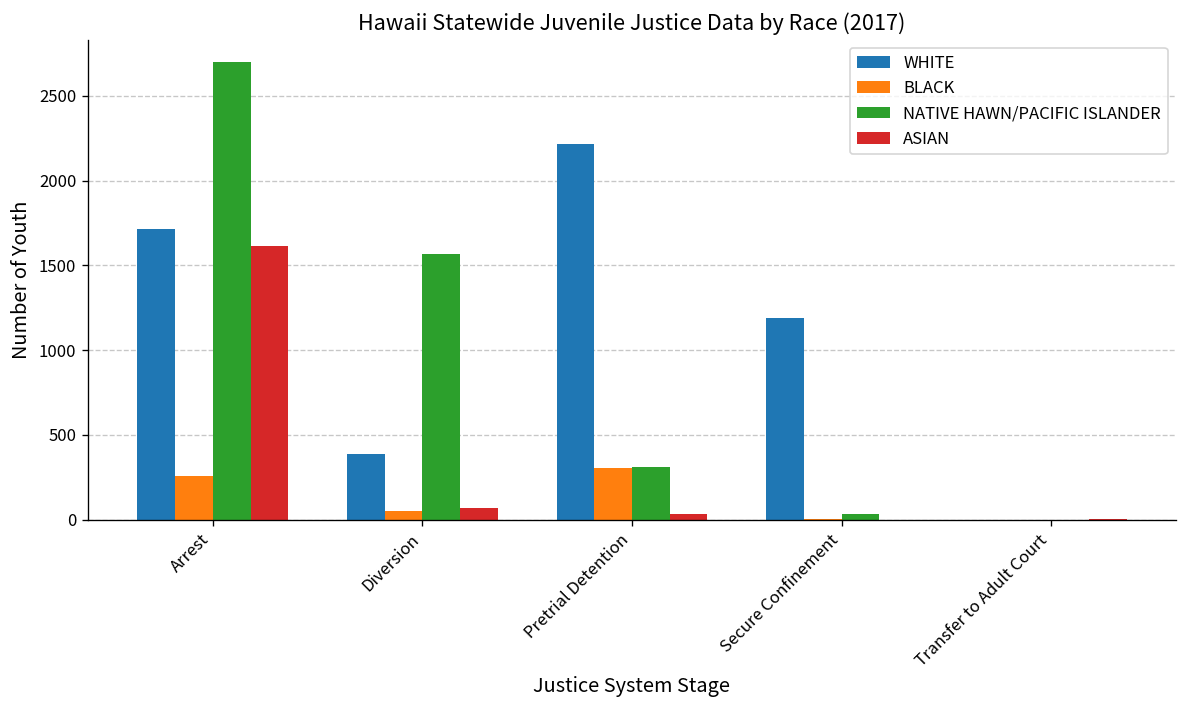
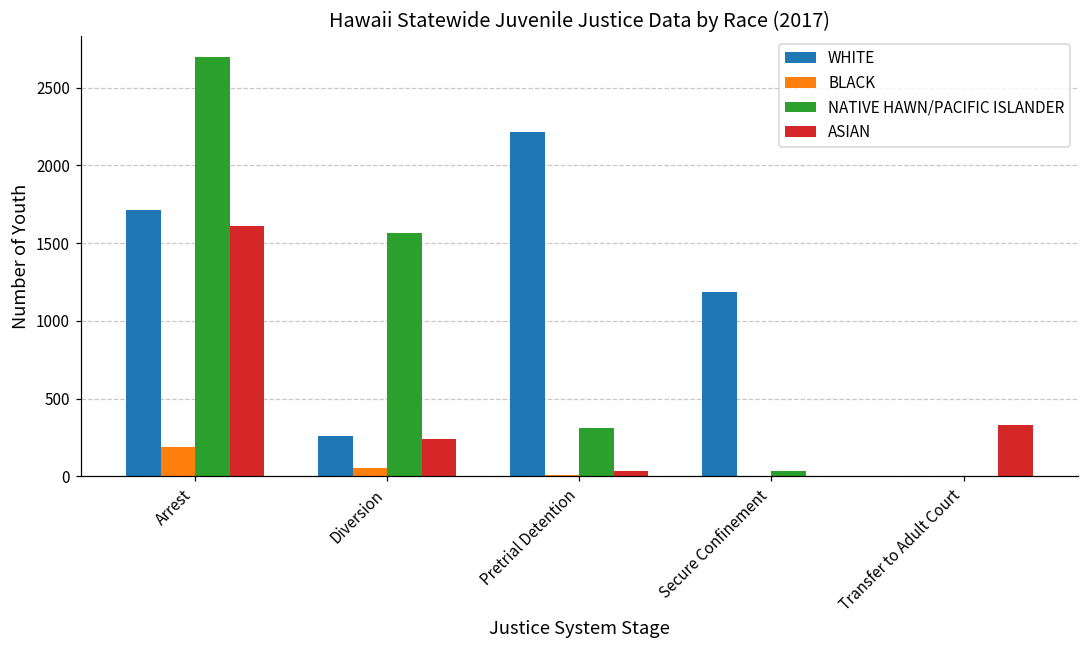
  {
    "WHITE": {
      "Arrest": 1710,
-     "Diversion": 390,
+     "Diversion": 260,
      "Pretrial Detention": 2210,
      "Secure Confinement": 1190,
      "Transfer to Adult Court": 0
    },
    "BLACK": {
-     "Arrest": 260,
+     "Arrest": 190,
      "Diversion": 50,
-     "Pretrial Detention": 310,
+     "Pretrial Detention": 10,
      "Transfer to Adult Court": 0
    },
    "NATIVE HAWN/PACIFIC ISLANDER": {
      "Arrest": 2700,
      "Diversion": 1570,
      "Pretrial Detention": 310,
      "Secure Confinement": 30,
      "Transfer to Adult Court": 0
    },
    "ASIAN": {
      "Arrest": 1610,
-     "Diversion": 70,
+     "Diversion": 240,
      "Pretrial Detention": 30,
      "Secure Confinement": 0,
-     "Transfer to Adult Court": 0
+     "Transfer to Adult Court": 330
    }
  }
